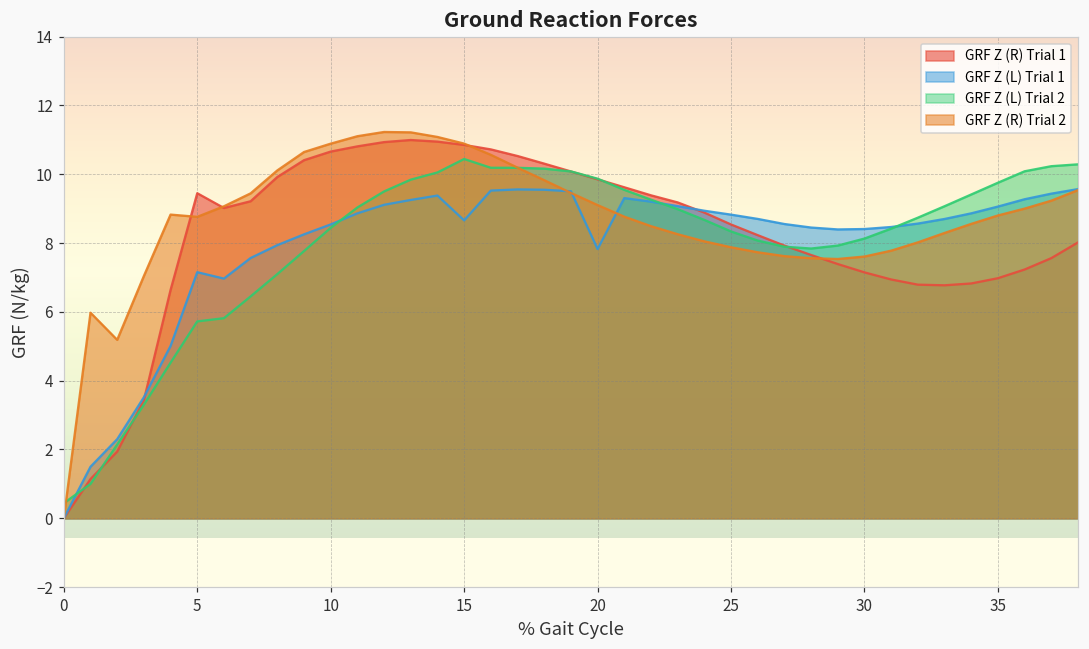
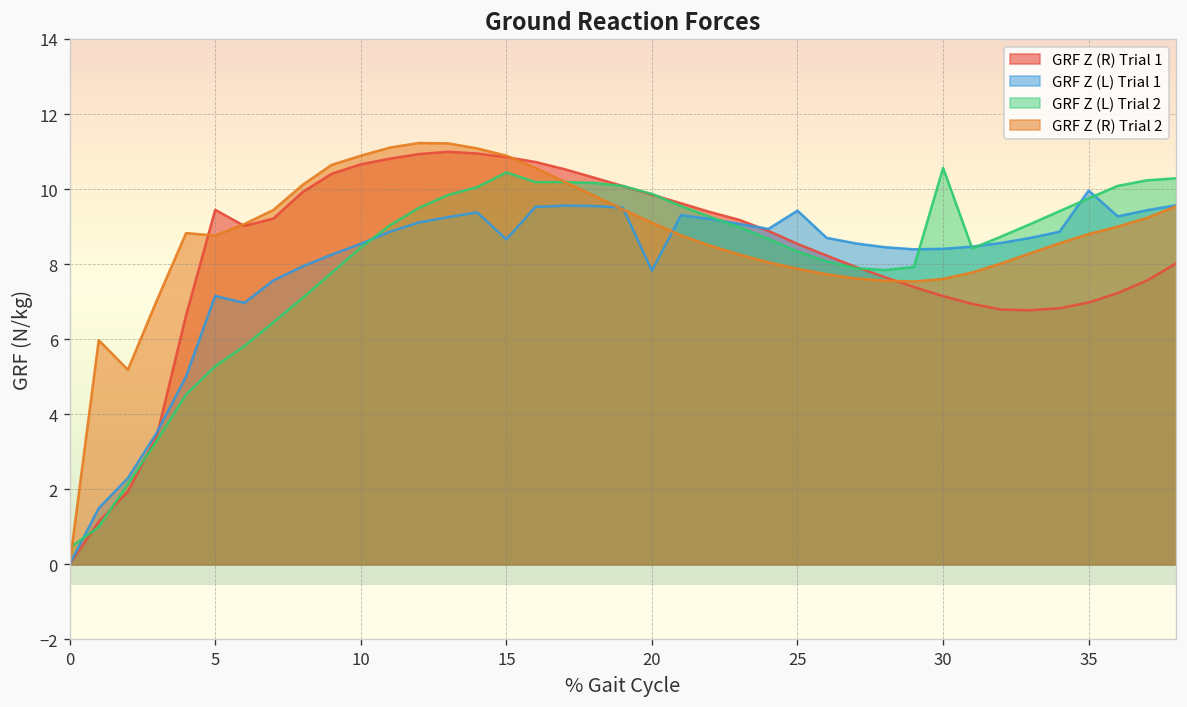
  {
    "GRF Z (L) Trial 1": {
      "5": 7.2,
      "10": 8.5,
      "15": 8.7,
      "20": 7.8,
-     "25": 8.8,
+     "25": 9.4,
      "30": 8.4,
-     "35": 9.1
+     "35": 10.0
    },
    "GRF Z (L) Trial 2": {
      "0": 0.4,
-     "5": 5.7,
+     "5": 5.3,
      "10": 8.4,
      "15": 10.4,
      "25": 8.3,
-     "30": 8.1,
+     "30": 10.6,
      "35": 9.8
    }
  }
